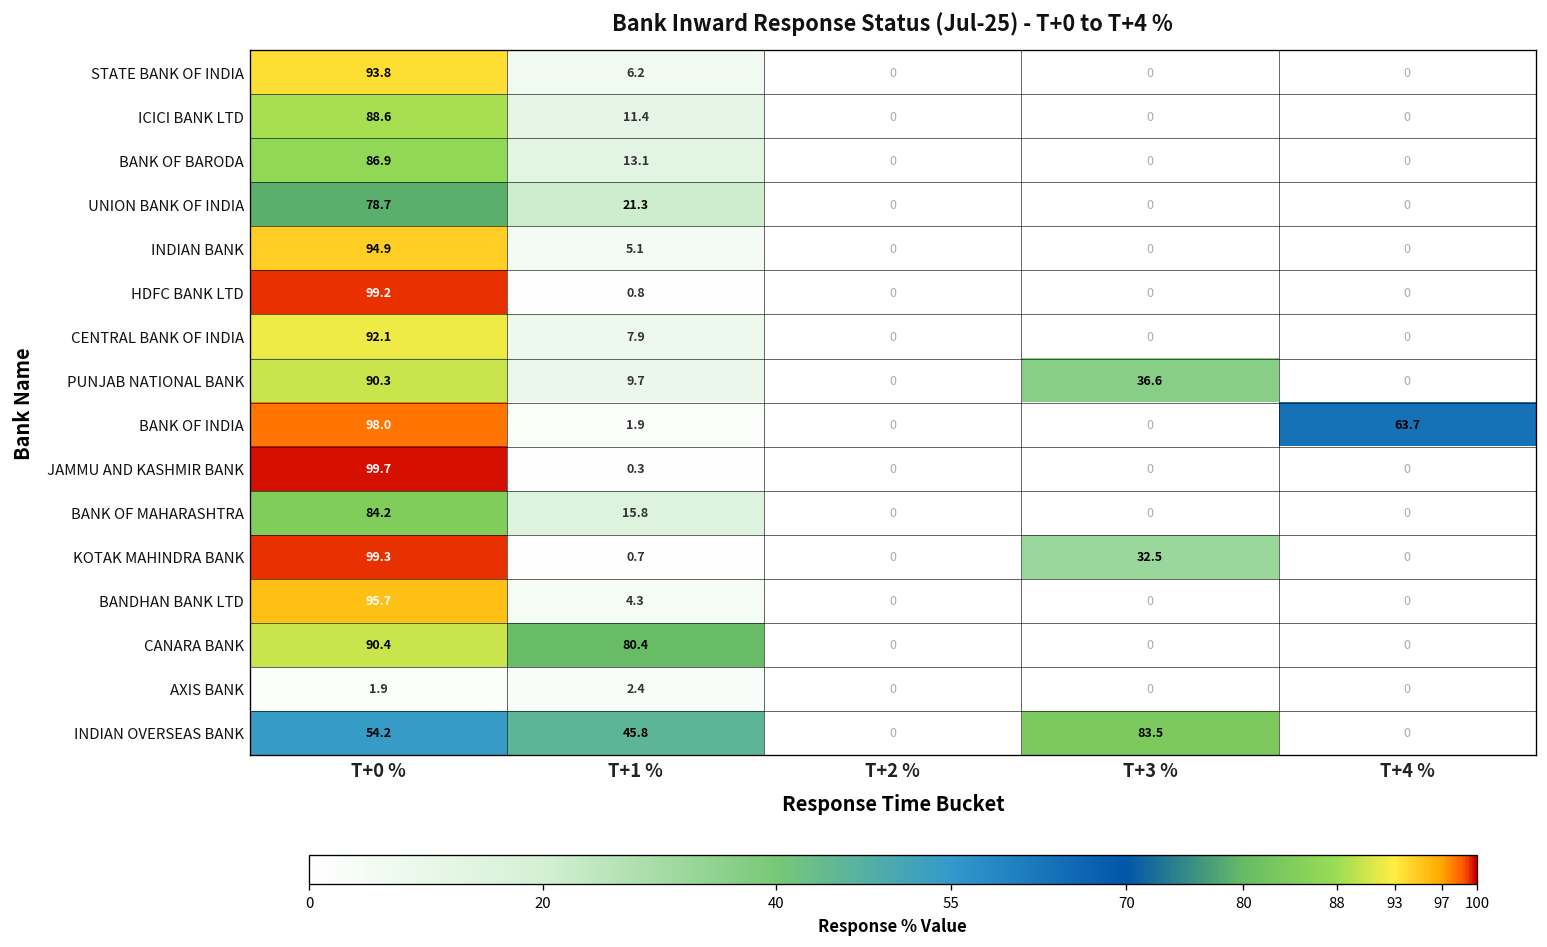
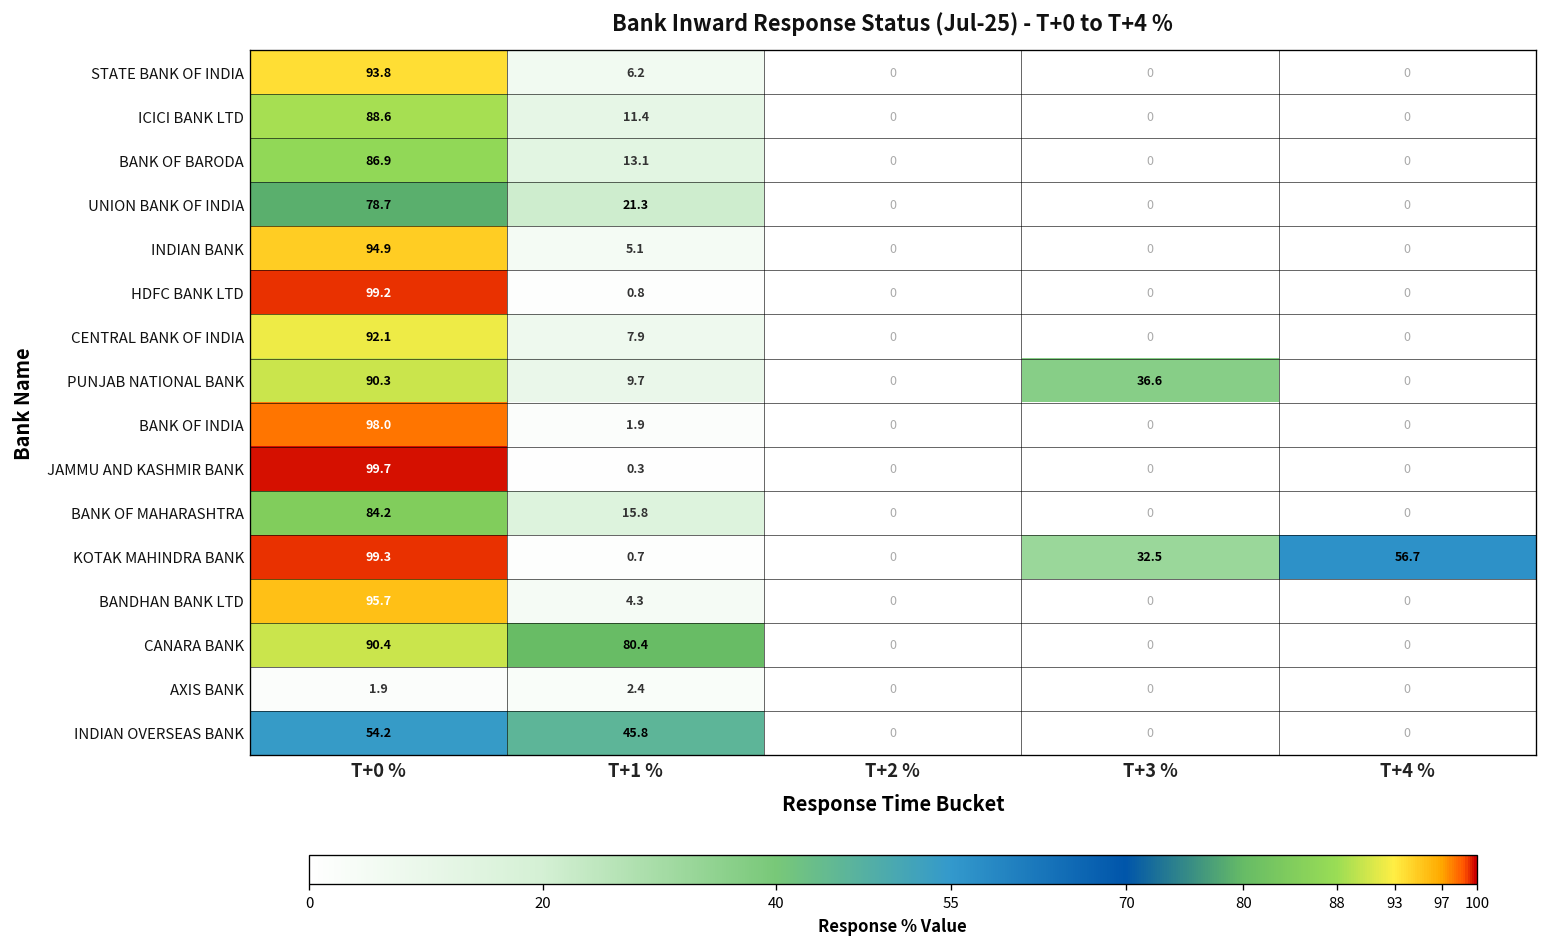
  {
    "STATE BANK OF INDIA": {
      "T+0 %": 93.8,
      "T+1 %": 6.2,
      "T+2 %": 0,
      "T+3 %": 0,
      "T+4 %": 0
    },
    "ICICI BANK LTD": {
      "T+0 %": 88.6,
      "T+1 %": 11.4,
      "T+2 %": 0,
      "T+3 %": 0,
      "T+4 %": 0
    },
    "BANK OF BARODA": {
      "T+0 %": 86.9,
      "T+1 %": 13.1,
      "T+2 %": 0,
      "T+3 %": 0,
      "T+4 %": 0
    },
    "UNION BANK OF INDIA": {
      "T+0 %": 78.7,
      "T+1 %": 21.3,
      "T+2 %": 0,
      "T+3 %": 0,
      "T+4 %": 0
    },
    "INDIAN BANK": {
      "T+0 %": 94.9,
      "T+1 %": 5.1,
      "T+2 %": 0,
      "T+3 %": 0,
      "T+4 %": 0
    },
    "HDFC BANK LTD": {
      "T+0 %": 99.2,
      "T+1 %": 0.8,
      "T+2 %": 0,
      "T+3 %": 0,
      "T+4 %": 0
    },
    "CENTRAL BANK OF INDIA": {
      "T+0 %": 92.1,
      "T+1 %": 7.9,
      "T+2 %": 0,
      "T+3 %": 0,
      "T+4 %": 0
    },
    "PUNJAB NATIONAL BANK": {
      "T+0 %": 90.3,
      "T+1 %": 9.7,
      "T+2 %": 0,
      "T+3 %": 36.6,
      "T+4 %": 0
    },
    "BANK OF INDIA": {
      "T+0 %": 98.0,
      "T+1 %": 1.9,
      "T+2 %": 0,
      "T+3 %": 0,
-     "T+4 %": 63.7
+     "T+4 %": 0
    },
    "JAMMU AND KASHMIR BANK": {
      "T+0 %": 99.7,
      "T+1 %": 0.3,
      "T+2 %": 0,
      "T+3 %": 0,
      "T+4 %": 0
    },
    "BANK OF MAHARASHTRA": {
      "T+0 %": 84.2,
      "T+1 %": 15.8,
      "T+2 %": 0,
      "T+3 %": 0,
      "T+4 %": 0
    },
    "KOTAK MAHINDRA BANK": {
      "T+0 %": 99.3,
      "T+1 %": 0.7,
      "T+2 %": 0,
      "T+3 %": 32.5,
-     "T+4 %": 0
+     "T+4 %": 56.7
    },
    "BANDHAN BANK LTD": {
      "T+0 %": 95.7,
      "T+1 %": 4.3,
      "T+2 %": 0,
      "T+3 %": 0,
      "T+4 %": 0
    },
    "CANARA BANK": {
      "T+0 %": 90.4,
      "T+1 %": 80.4,
      "T+2 %": 0,
      "T+3 %": 0,
      "T+4 %": 0
    },
    "AXIS BANK": {
      "T+0 %": 1.9,
      "T+1 %": 2.4,
      "T+2 %": 0,
      "T+3 %": 0,
      "T+4 %": 0
    },
    "INDIAN OVERSEAS BANK": {
      "T+0 %": 54.2,
      "T+1 %": 45.8,
      "T+2 %": 0,
-     "T+3 %": 83.5,
+     "T+3 %": 0,
      "T+4 %": 0
    }
  }
